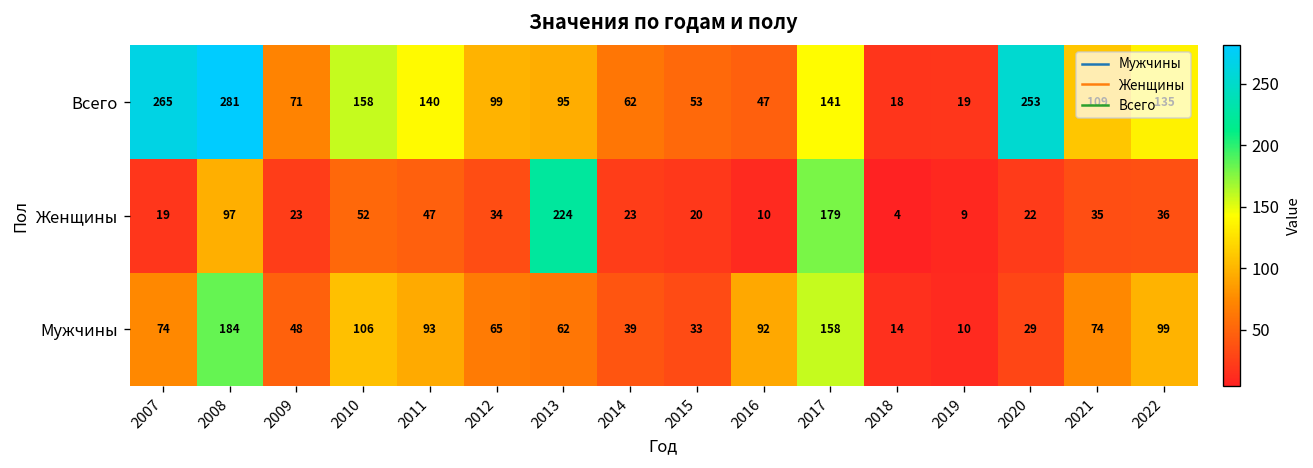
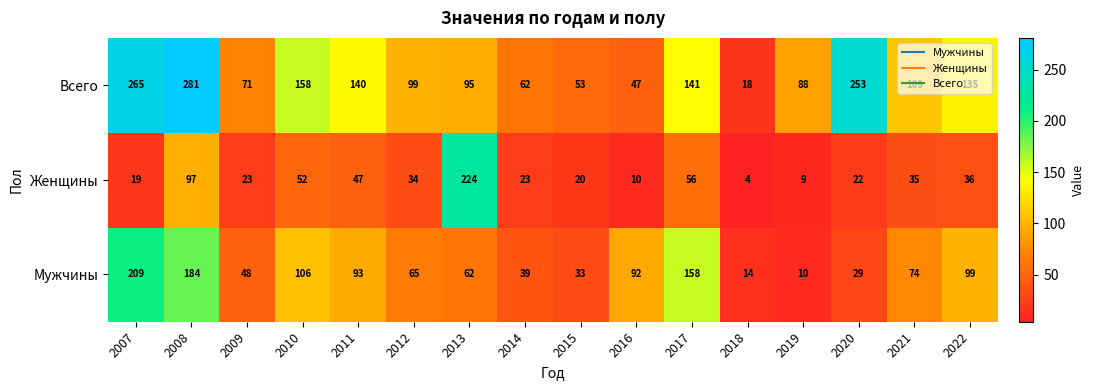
  {
    "Всего": {
      "2007": 265,
      "2008": 281,
      "2009": 71,
      "2010": 158,
      "2011": 140,
      "2012": 99,
      "2013": 95,
      "2014": 62,
      "2015": 53,
      "2016": 47,
      "2017": 141,
      "2018": 18,
-     "2019": 19,
+     "2019": 88,
      "2020": 253
    },
    "Женщины": {
      "2007": 19,
      "2008": 97,
      "2009": 23,
      "2010": 52,
      "2011": 47,
      "2012": 34,
      "2013": 224,
      "2014": 23,
      "2015": 20,
      "2016": 10,
-     "2017": 179,
+     "2017": 56,
      "2018": 4,
      "2019": 9,
      "2020": 22,
      "2021": 35,
      "2022": 36
    },
    "Мужчины": {
-     "2007": 74,
+     "2007": 209,
      "2008": 184,
      "2009": 48,
      "2010": 106,
      "2011": 93,
      "2012": 65,
      "2013": 62,
      "2014": 39,
      "2015": 33,
      "2016": 92,
      "2017": 158,
      "2018": 14,
      "2019": 10,
      "2020": 29,
      "2021": 74,
      "2022": 99
    }
  }
